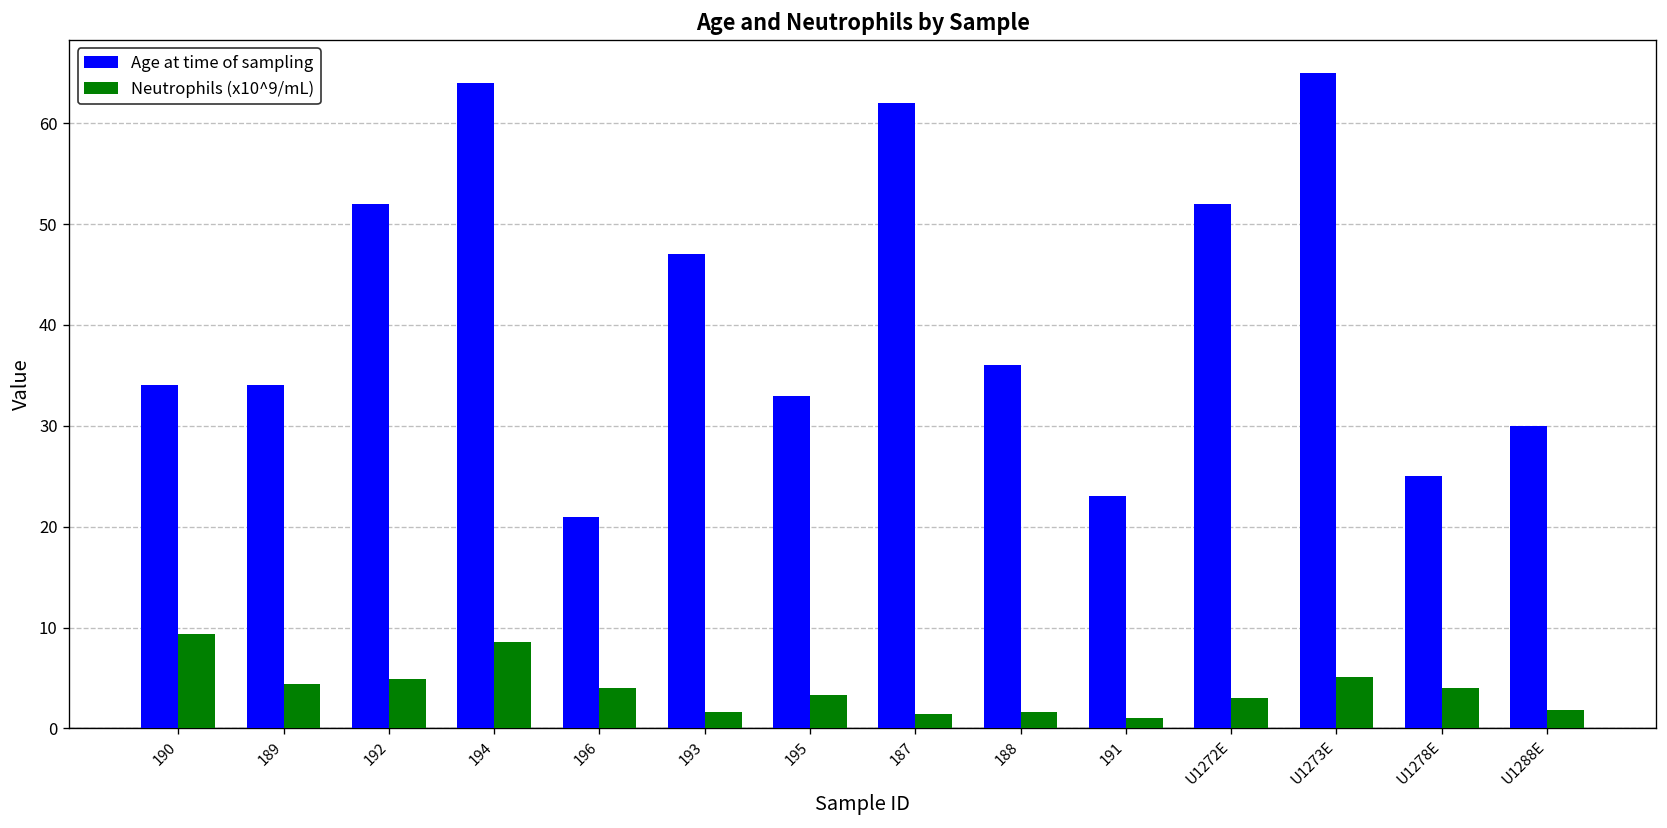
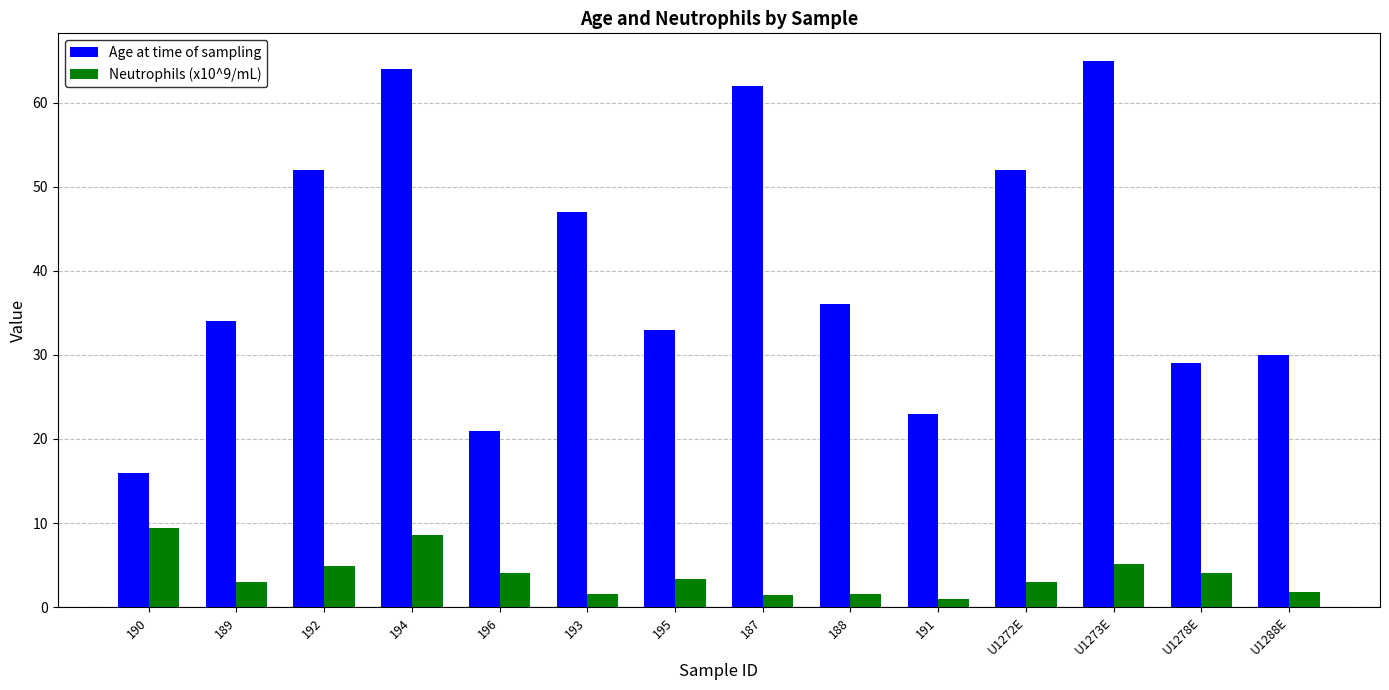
  {
    "Age at time of sampling": {
-     "190": 34,
+     "190": 16,
      "189": 34,
      "192": 52,
      "194": 64,
      "196": 21,
      "193": 47,
      "195": 33,
      "187": 62,
      "188": 36,
      "191": 23,
      "U1272E": 52,
      "U1273E": 65,
-     "U1278E": 25,
+     "U1278E": 29,
      "U1288E": 30
    },
    "Neutrophils (x10^9/mL)": {
      "190": 9,
-     "189": 4,
+     "189": 3,
      "192": 5,
      "194": 9,
      "196": 4,
      "193": 2,
      "195": 3,
      "187": 1,
      "188": 2,
      "191": 1,
      "U1272E": 3,
      "U1273E": 5,
      "U1278E": 4,
      "U1288E": 2
    }
  }
